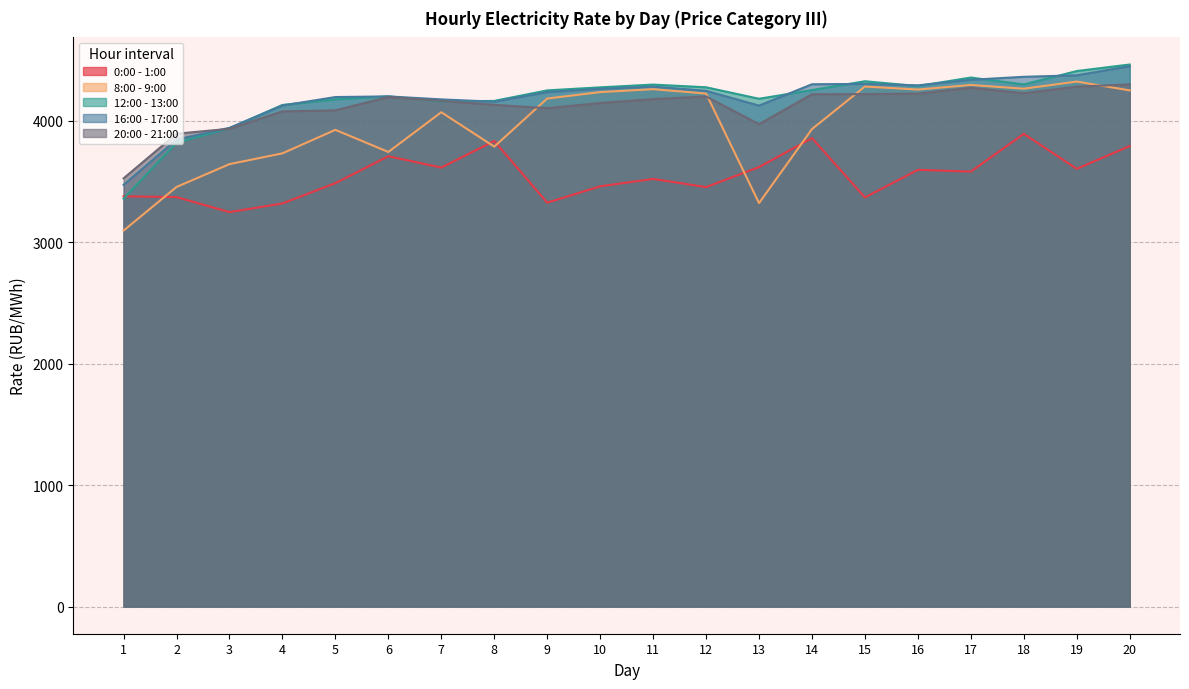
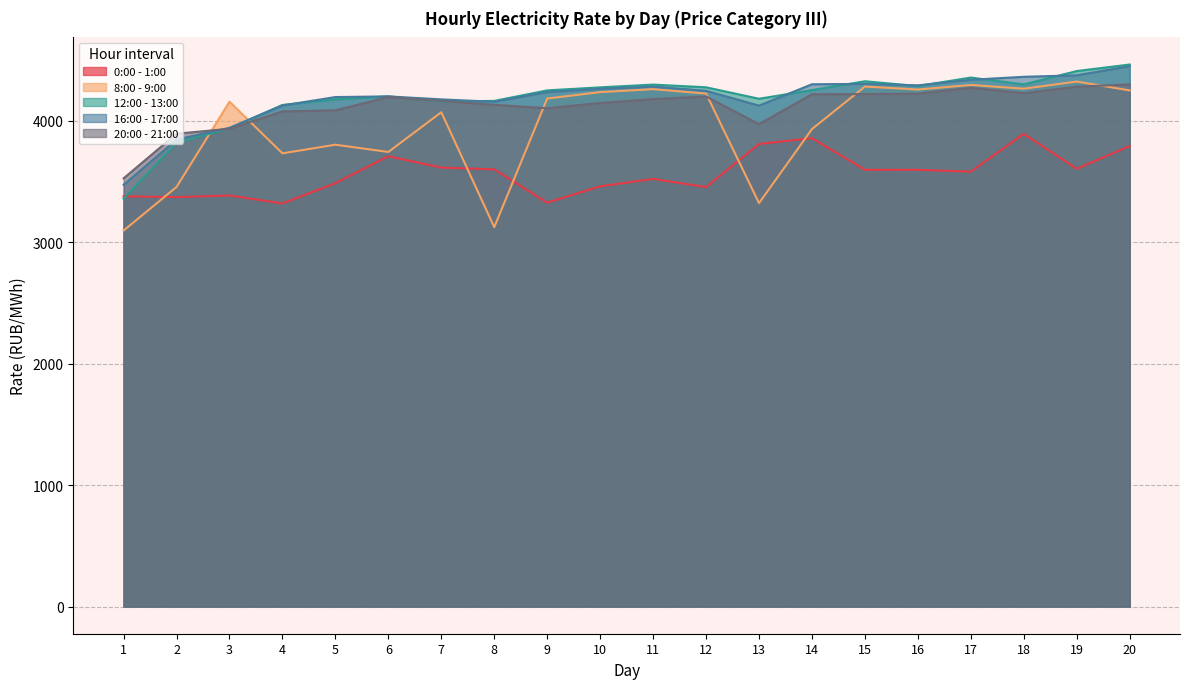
  {
    "0:00 - 1:00": {
      "2": 3370,
-     "3": 3250,
+     "3": 3380,
      "4": 3320,
      "5": 3480,
      "6": 3710,
      "7": 3610,
-     "8": 3830,
+     "8": 3600,
      "9": 3320,
      "10": 3460,
      "11": 3520,
      "12": 3450,
-     "13": 3620,
+     "13": 3810,
      "14": 3850,
-     "15": 3370,
+     "15": 3590,
      "16": 3590,
      "17": 3580,
      "18": 3890,
      "19": 3600,
      "20": 3790
    },
    "8:00 - 9:00": {
      "1": 3090,
      "2": 3450,
-     "3": 3640,
+     "3": 4160,
      "4": 3730,
-     "5": 3920,
+     "5": 3800,
      "6": 3740,
      "7": 4070,
-     "8": 3780,
+     "8": 3120,
      "9": 4180,
      "10": 4230,
      "11": 4260,
      "12": 4220,
      "13": 3320,
      "14": 3930,
      "15": 4280,
      "16": 4250,
      "17": 4290,
      "18": 4260,
      "19": 4320,
      "20": 4250
    }
  }
